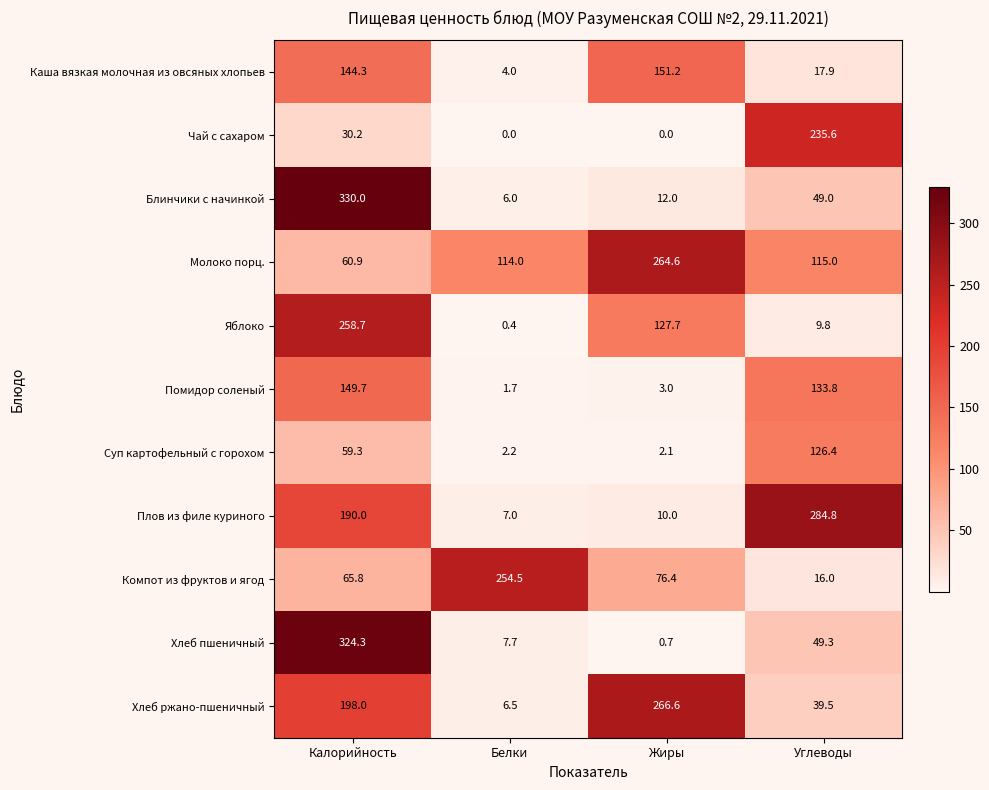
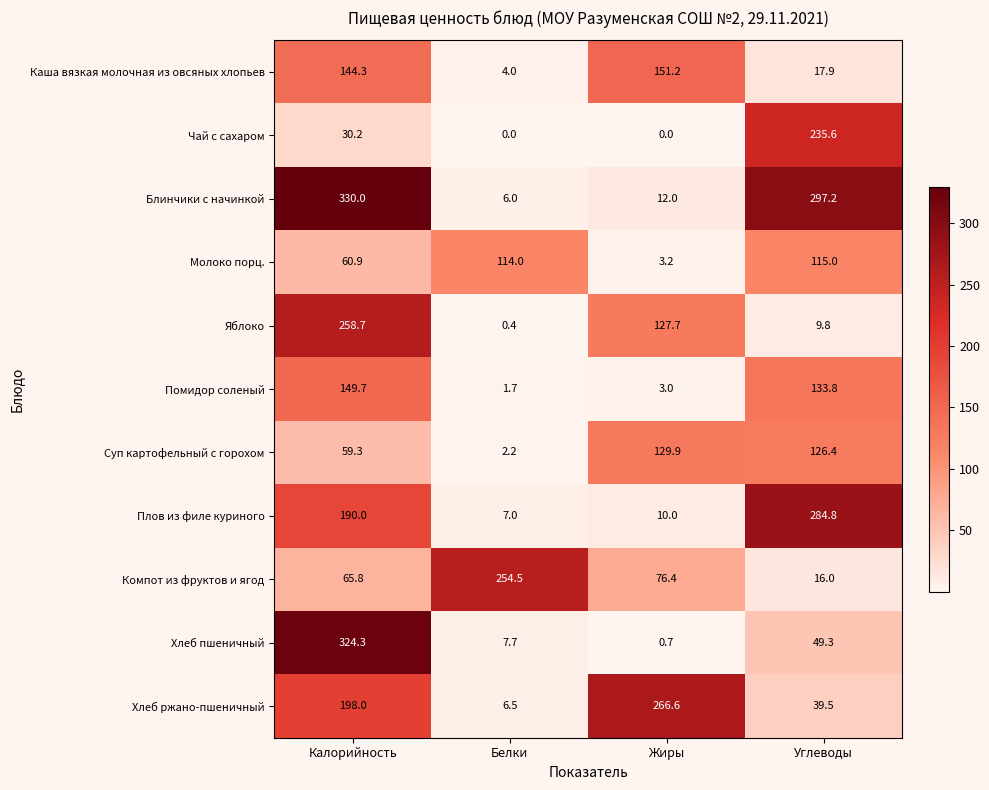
  {
    "Каша вязкая молочная из овсяных хлопьев": {
      "Калорийность": 144.3,
      "Белки": 4.0,
      "Жиры": 151.2,
      "Углеводы": 17.9
    },
    "Чай с сахаром": {
      "Калорийность": 30.2,
      "Белки": 0.0,
      "Жиры": 0.0,
      "Углеводы": 235.6
    },
    "Блинчики с начинкой": {
      "Калорийность": 330.0,
      "Белки": 6.0,
      "Жиры": 12.0,
-     "Углеводы": 49.0
+     "Углеводы": 297.2
    },
    "Молоко порц.": {
      "Калорийность": 60.9,
      "Белки": 114.0,
-     "Жиры": 264.6,
+     "Жиры": 3.2,
      "Углеводы": 115.0
    },
    "Яблоко": {
      "Калорийность": 258.7,
      "Белки": 0.4,
      "Жиры": 127.7,
      "Углеводы": 9.8
    },
    "Помидор соленый": {
      "Калорийность": 149.7,
      "Белки": 1.7,
      "Жиры": 3.0,
      "Углеводы": 133.8
    },
    "Суп картофельный с горохом": {
      "Калорийность": 59.3,
      "Белки": 2.2,
-     "Жиры": 2.1,
+     "Жиры": 129.9,
      "Углеводы": 126.4
    },
    "Плов из филе куриного": {
      "Калорийность": 190.0,
      "Белки": 7.0,
      "Жиры": 10.0,
      "Углеводы": 284.8
    },
    "Компот из фруктов и ягод": {
      "Калорийность": 65.8,
      "Белки": 254.5,
      "Жиры": 76.4,
      "Углеводы": 16.0
    },
    "Хлеб пшеничный": {
      "Калорийность": 324.3,
      "Белки": 7.7,
      "Жиры": 0.7,
      "Углеводы": 49.3
    },
    "Хлеб ржано-пшеничный": {
      "Калорийность": 198.0,
      "Белки": 6.5,
      "Жиры": 266.6,
      "Углеводы": 39.5
    }
  }
